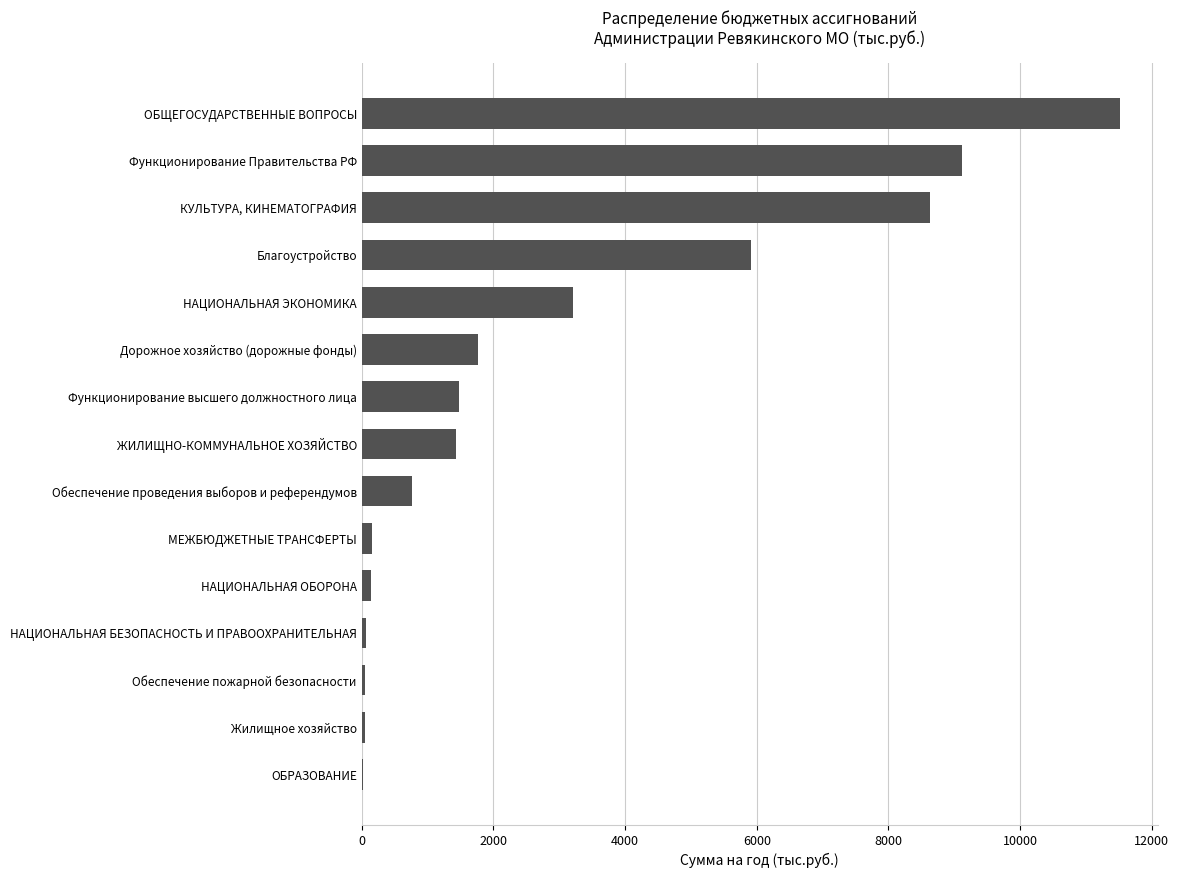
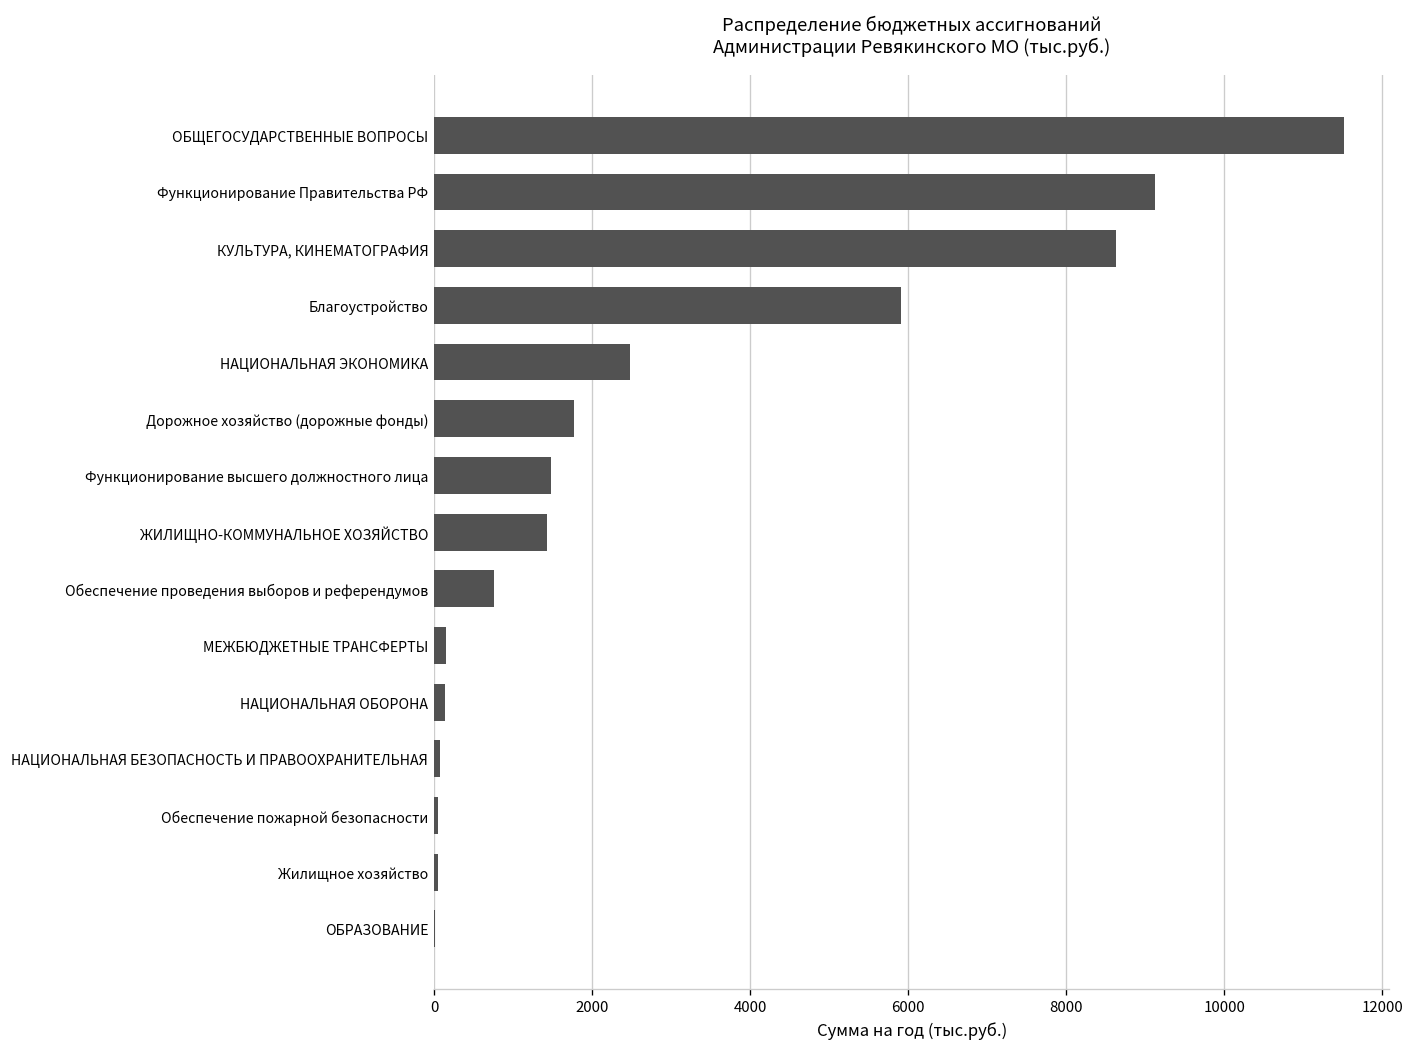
  {
    "ОБЩЕГОСУДАРСТВЕННЫЕ ВОПРОСЫ": 11500,
    "Функционирование Правительства РФ": 9100,
    "КУЛЬТУРА, КИНЕМАТОГРАФИЯ": 8600,
    "Благоустройство": 5900,
-   "НАЦИОНАЛЬНАЯ ЭКОНОМИКА": 3200,
+   "НАЦИОНАЛЬНАЯ ЭКОНОМИКА": 2500,
    "Дорожное хозяйство (дорожные фонды)": 1800,
    "Функционирование высшего должностного лица": 1500,
    "ЖИЛИЩНО-КОММУНАЛЬНОЕ ХОЗЯЙСТВО": 1400,
    "Обеспечение проведения выборов и референдумов": 800,
    "МЕЖБЮДЖЕТНЫЕ ТРАНСФЕРТЫ": 200,
    "НАЦИОНАЛЬНАЯ ОБОРОНА": 100,
    "НАЦИОНАЛЬНАЯ БЕЗОПАСНОСТЬ И ПРАВООХРАНИТЕЛЬНАЯ": 100,
    "Обеспечение пожарной безопасности": 100,
    "Жилищное хозяйство": 0
  }
